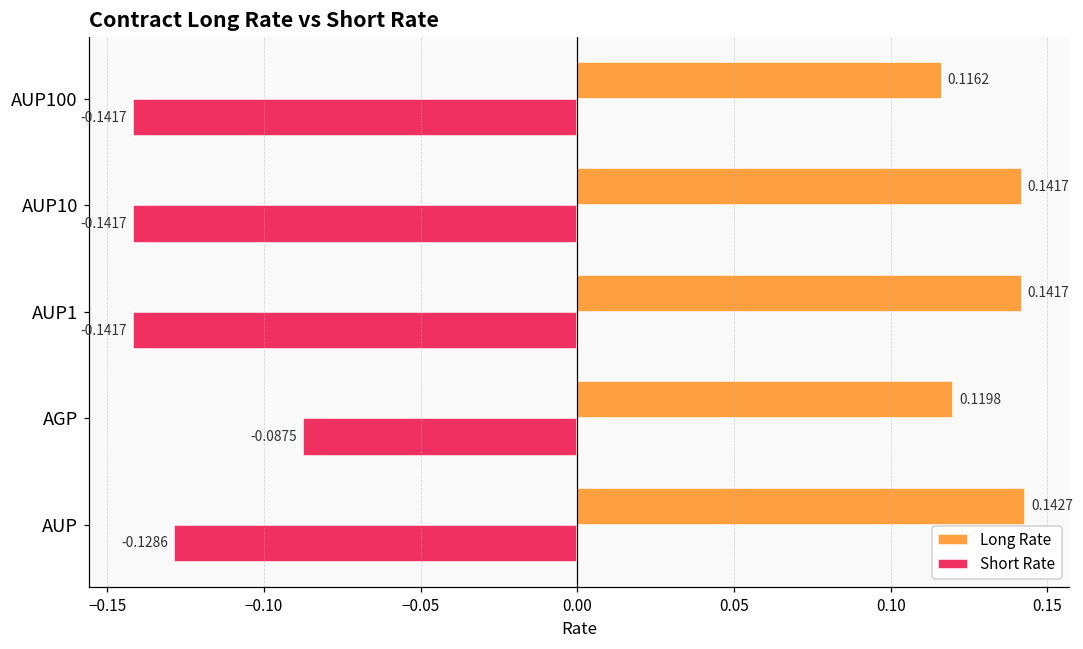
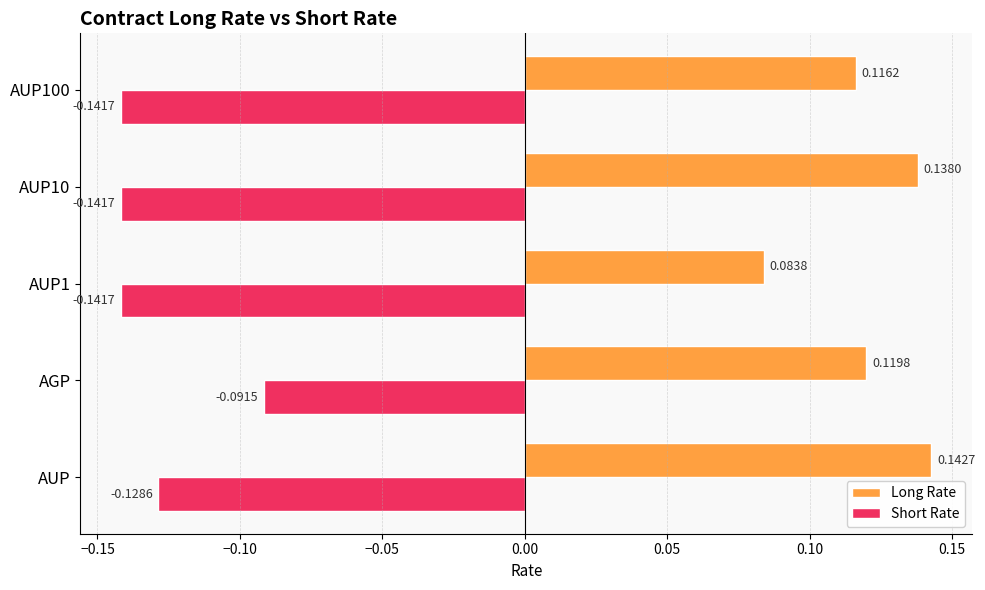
  {
    "Long Rate": {
      "AUP100": 0.1162,
-     "AUP10": 0.1417,
-     "AUP1": 0.1417,
+     "AUP10": 0.1380,
+     "AUP1": 0.0838,
      "AGP": 0.1198,
      "AUP": 0.1427
    },
    "Short Rate": {
      "AUP100": -0.1417,
      "AUP10": -0.1417,
      "AUP1": -0.1417,
-     "AGP": -0.0875,
+     "AGP": -0.0915,
      "AUP": -0.1286
    }
  }
